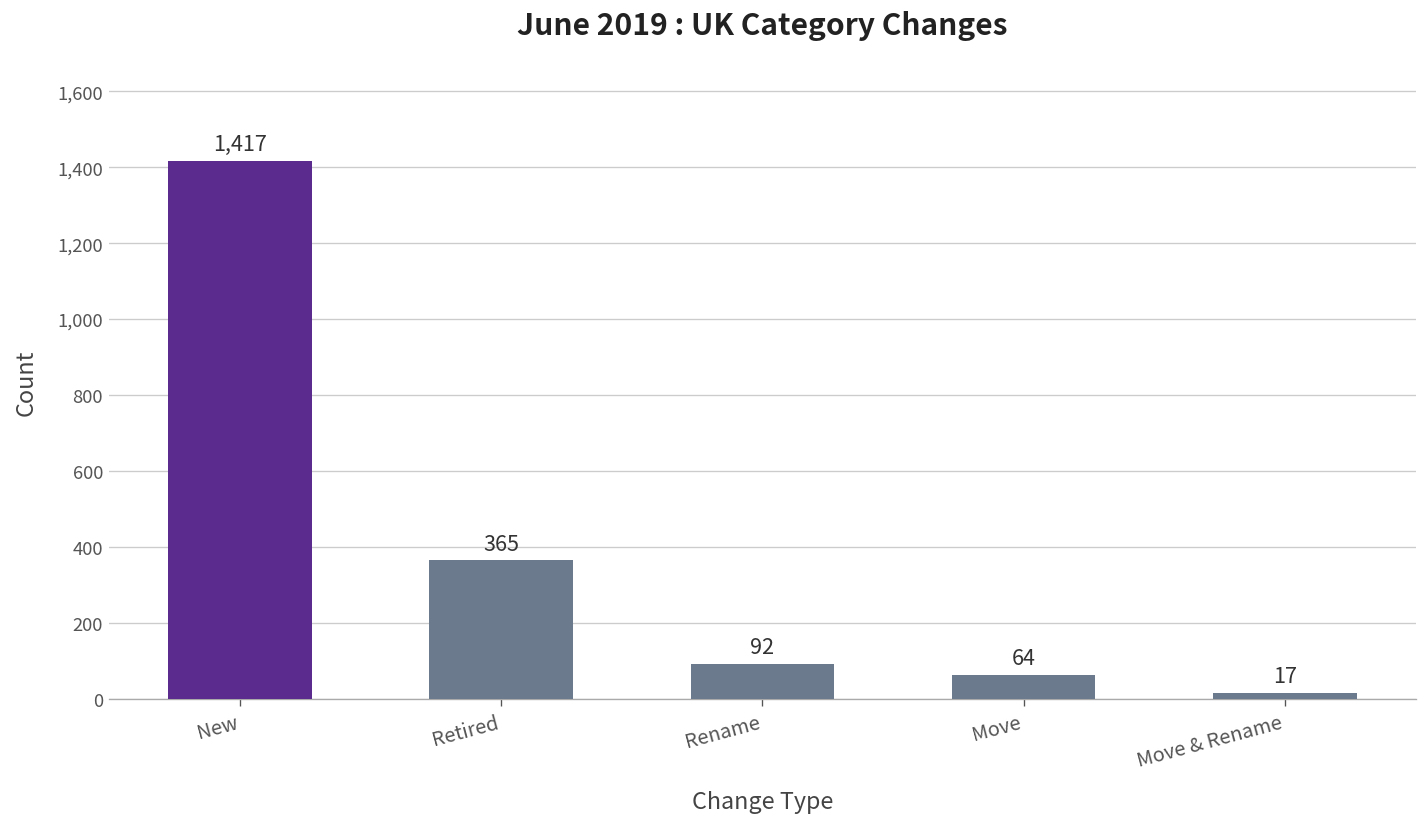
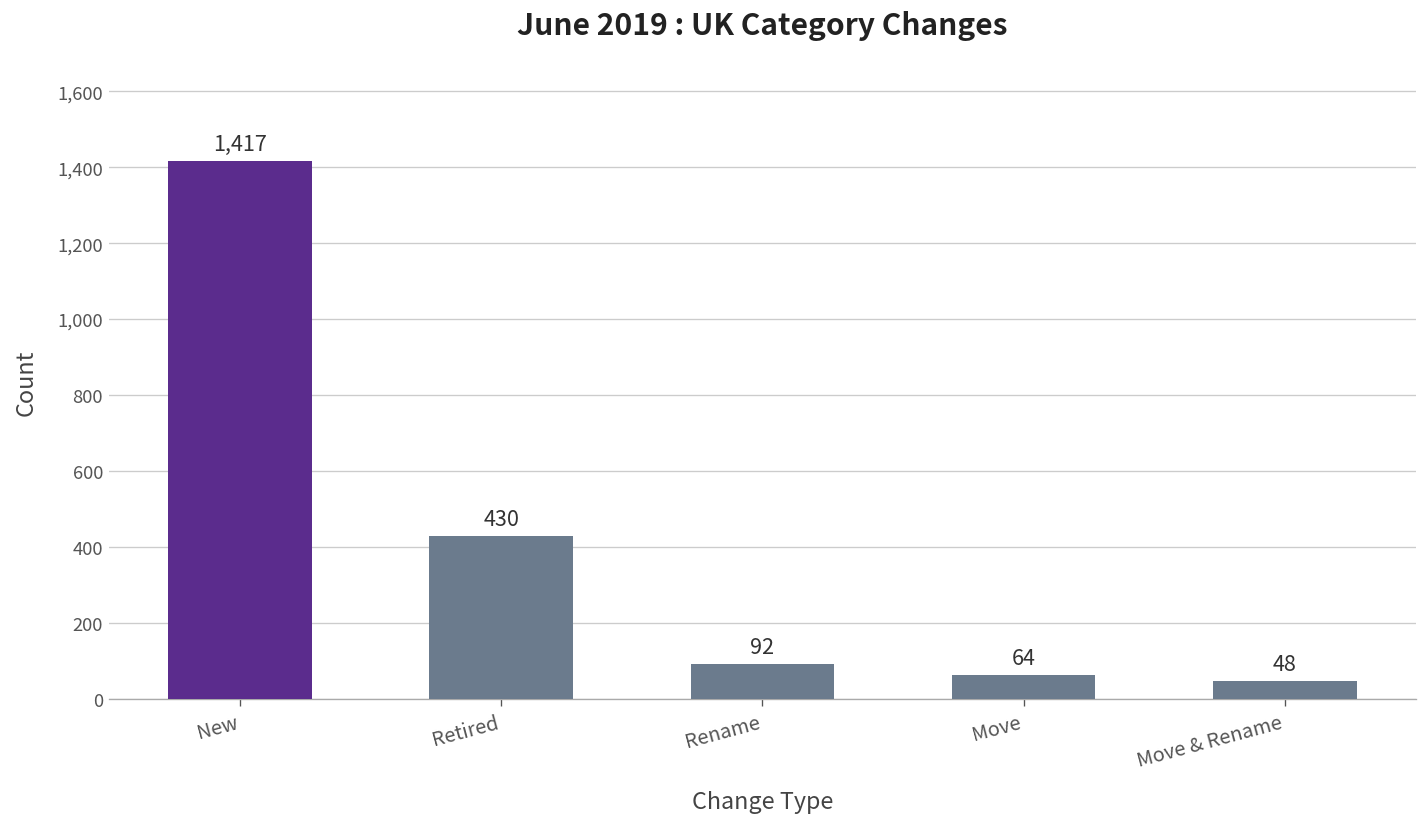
  {
    "New": "1,417",
-   "Retired": "365",
+   "Retired": "430",
    "Rename": "92",
    "Move": "64",
-   "Move & Rename": "17"
+   "Move & Rename": "48"
  }
